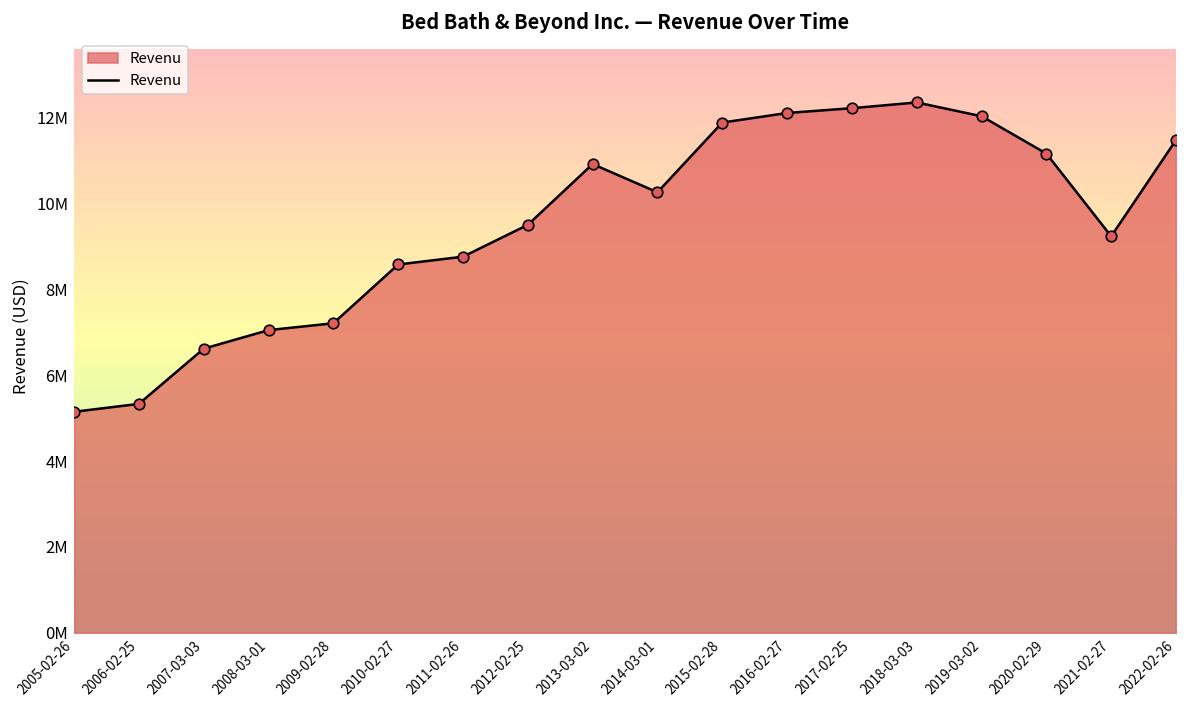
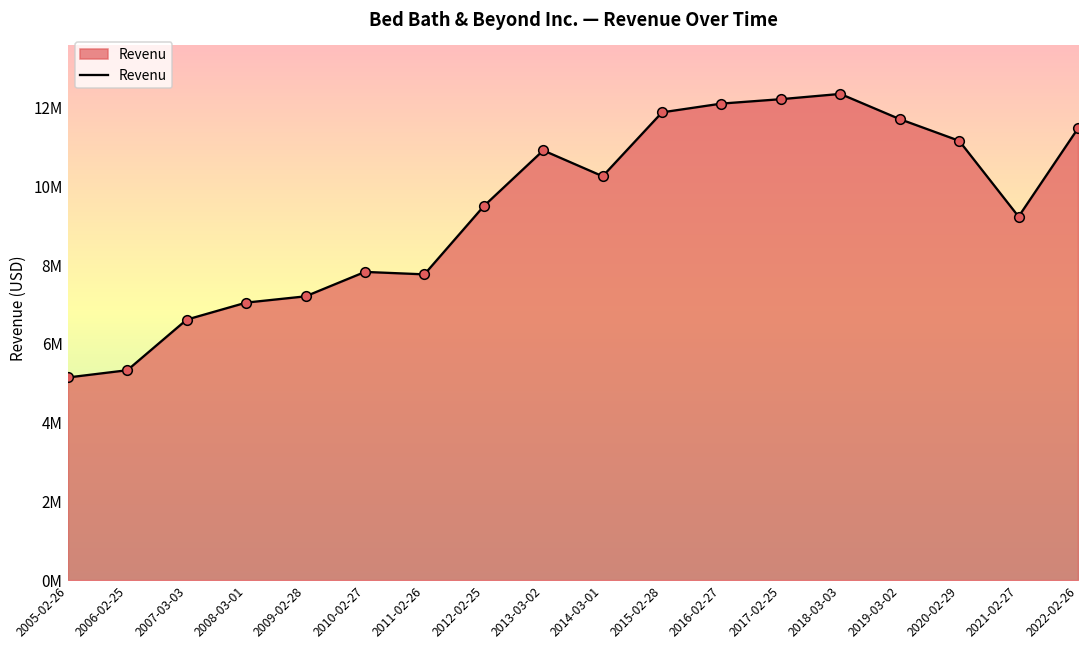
  {
    "2005-02-26": 5100000,
    "2006-02-25": 5300000,
    "2007-03-03": 6600000,
    "2008-03-01": 7000000,
    "2009-02-28": 7200000,
-   "2010-02-27": 8600000,
-   "2011-02-26": 8800000,
+   "2010-02-27": 7800000,
+   "2011-02-26": 7800000,
    "2012-02-25": 9500000,
    "2013-03-02": 10900000,
    "2014-03-01": 10300000,
    "2015-02-28": 11900000,
    "2016-02-27": 12100000,
    "2017-02-25": 12200000,
    "2018-03-03": 12300000,
-   "2019-03-02": 12000000,
+   "2019-03-02": 11700000,
    "2020-02-29": 11200000,
    "2021-02-27": 9200000,
    "2022-02-26": 11500000
  }
